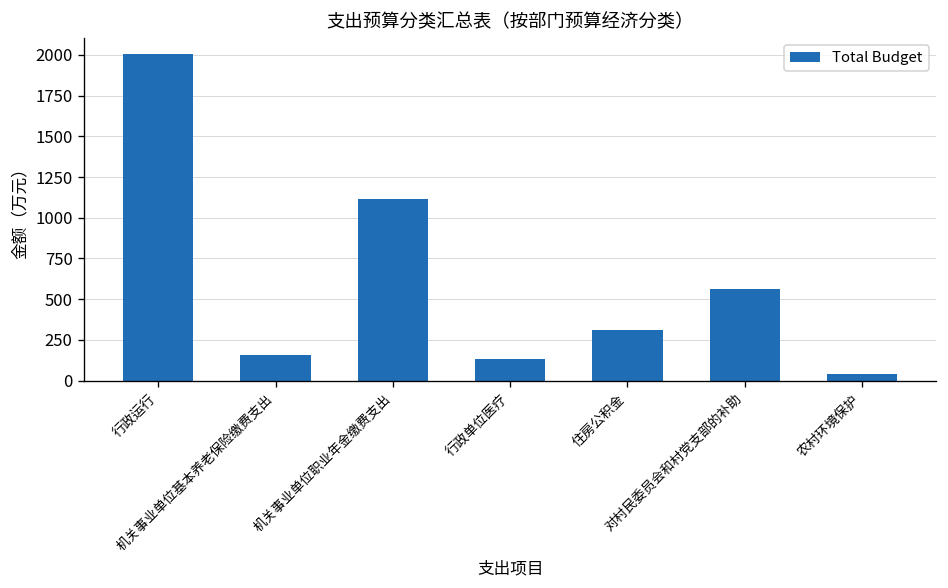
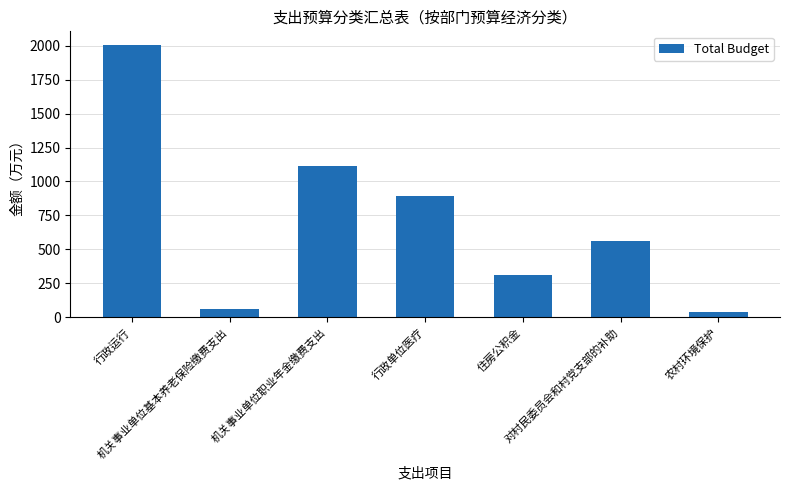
  {
    "行政运行": 2010,
-   "机关事业单位基本养老保险缴费支出": 160,
+   "机关事业单位基本养老保险缴费支出": 60,
    "机关事业单位职业年金缴费支出": 1110,
-   "行政单位医疗": 140,
+   "行政单位医疗": 900,
    "住房公积金": 310,
    "对村民委员会和村党支部的补助": 560,
    "农村环境保护": 40
  }
